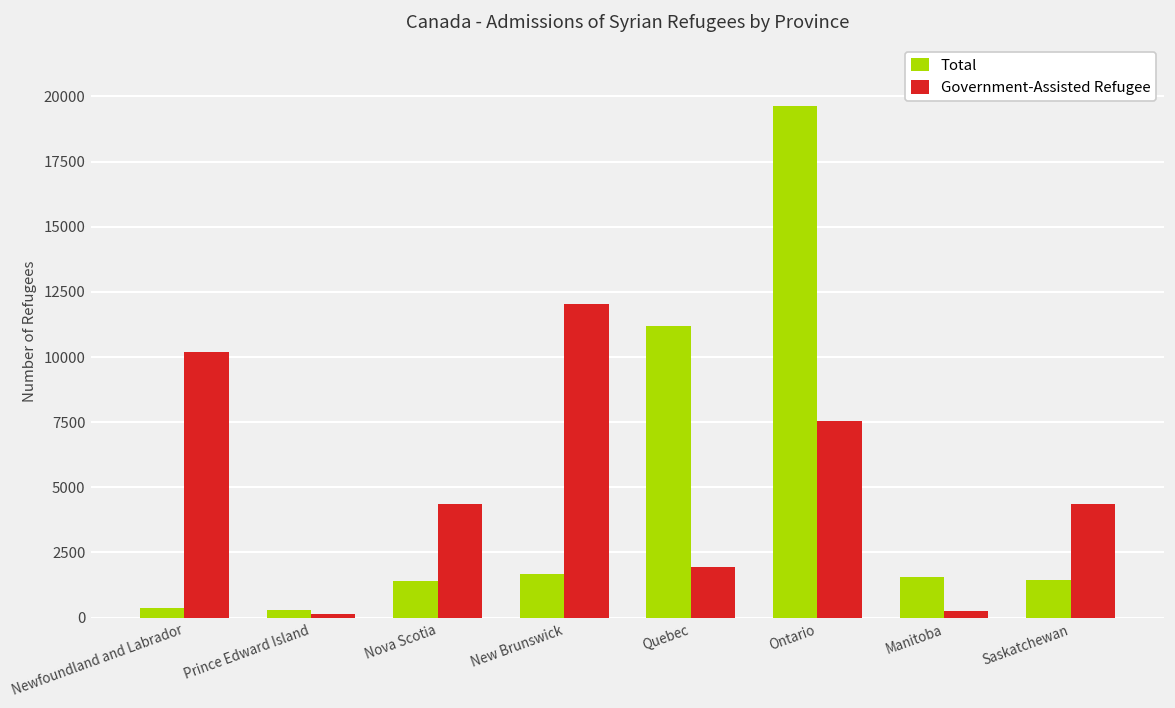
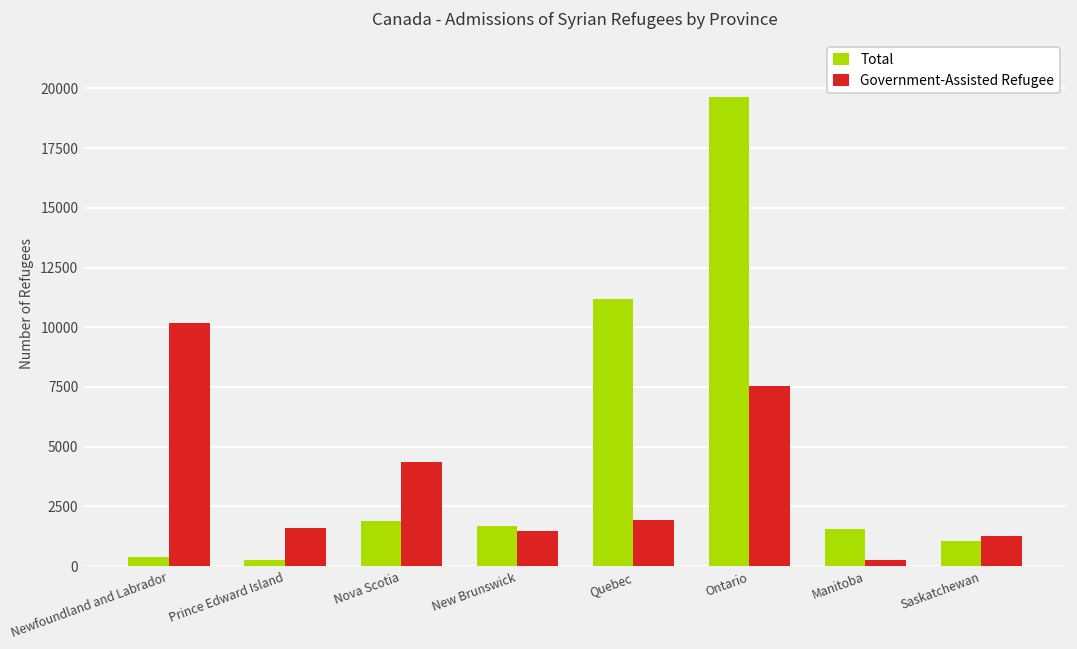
  {
    "Total": {
      "Newfoundland and Labrador": 400,
      "Prince Edward Island": 300,
-     "Nova Scotia": 1400,
+     "Nova Scotia": 1900,
      "New Brunswick": 1700,
      "Quebec": 11200,
      "Ontario": 19600,
      "Manitoba": 1600,
-     "Saskatchewan": 1400
+     "Saskatchewan": 1100
    },
    "Government-Assisted Refugee": {
      "Newfoundland and Labrador": 10200,
-     "Prince Edward Island": 100,
+     "Prince Edward Island": 1600,
      "Nova Scotia": 4400,
-     "New Brunswick": 12000,
+     "New Brunswick": 1500,
      "Quebec": 1900,
      "Ontario": 7500,
      "Manitoba": 300,
-     "Saskatchewan": 4400
+     "Saskatchewan": 1300
    }
  }
